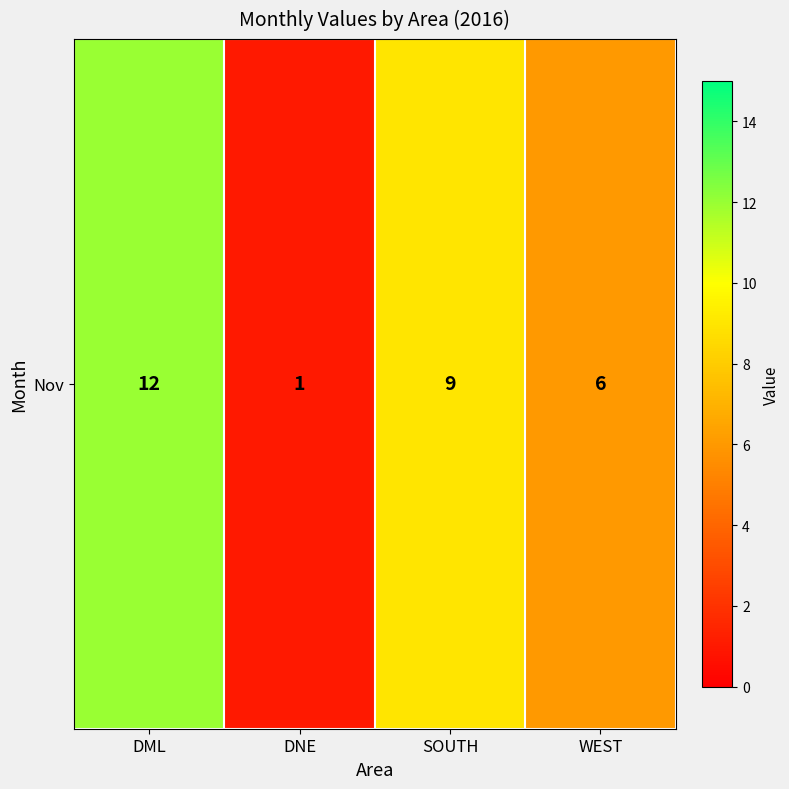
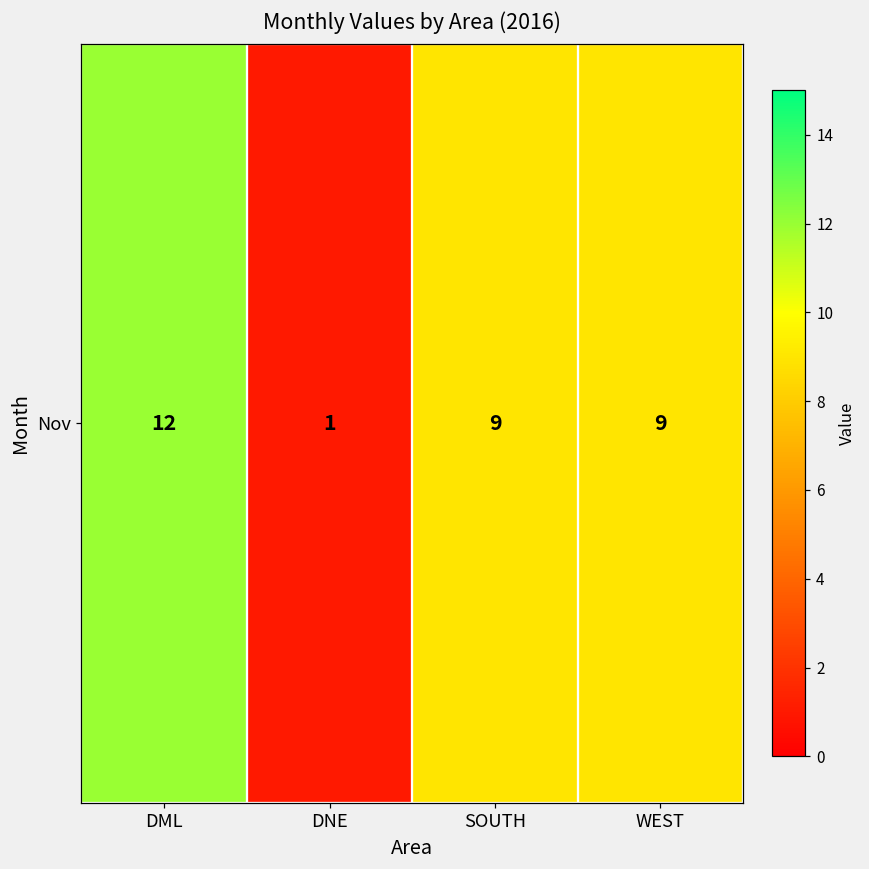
  {
    "Nov": {
      "DML": 12,
      "DNE": 1,
      "SOUTH": 9,
-     "WEST": 6
+     "WEST": 9
    }
  }
